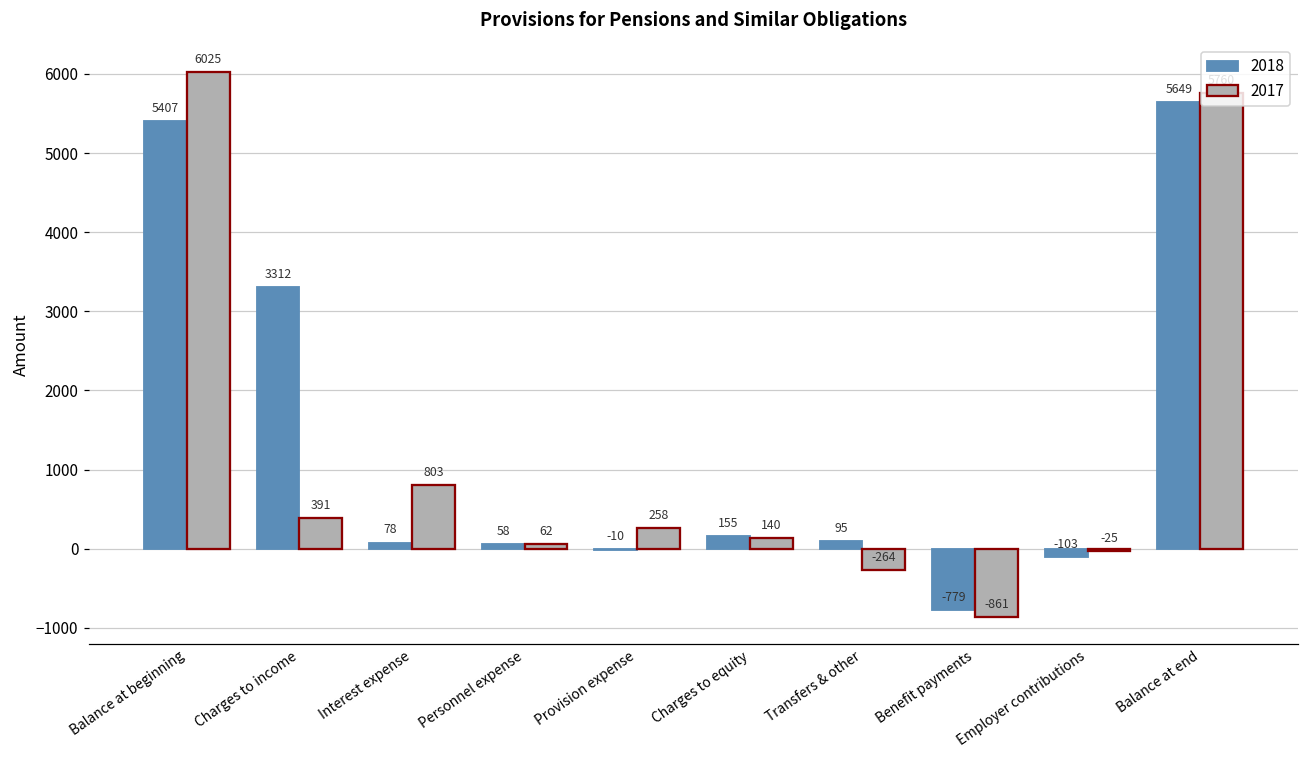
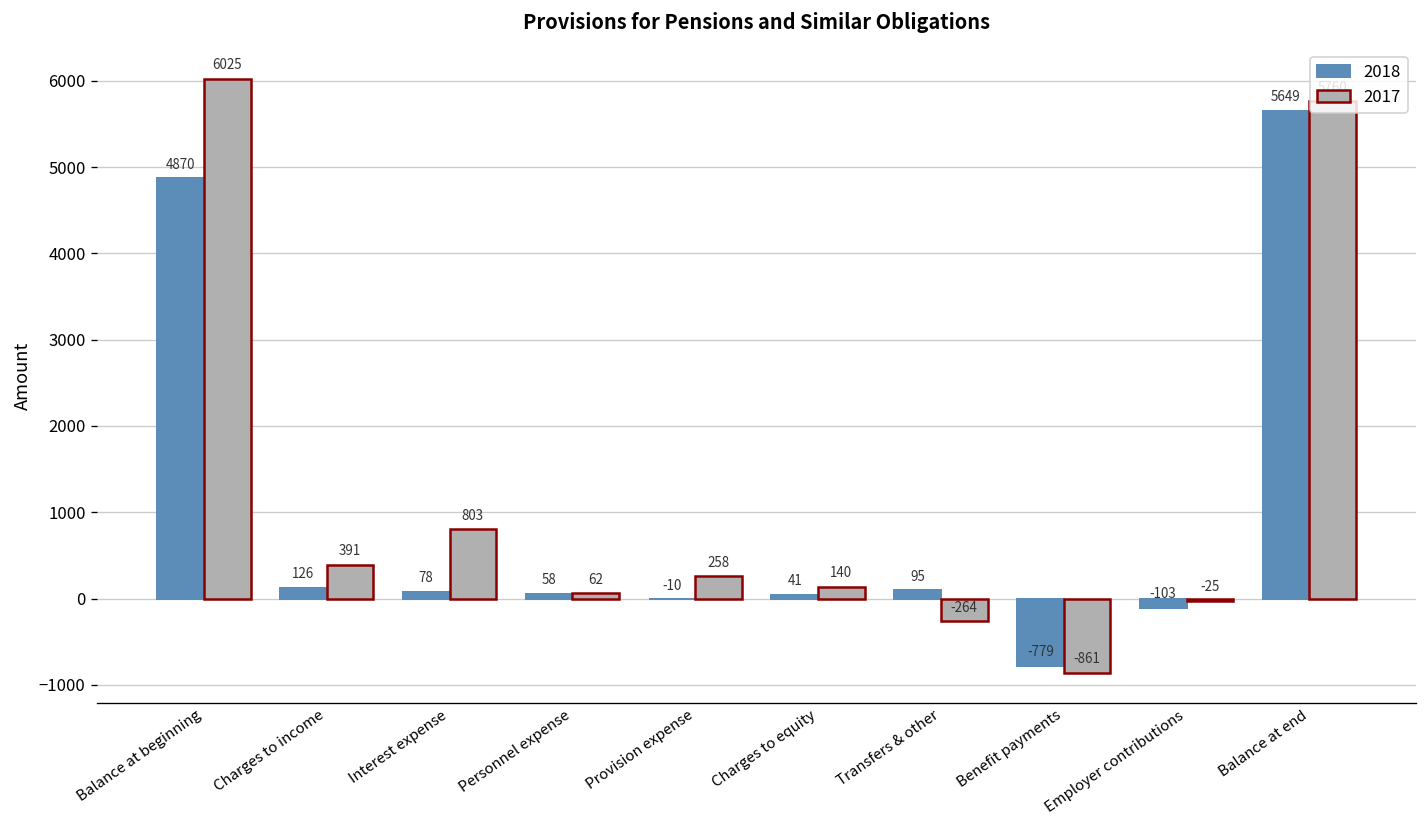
  {
    "2018": {
-     "Balance at beginning": 5407,
-     "Charges to income": 3312,
+     "Balance at beginning": 4870,
+     "Charges to income": 126,
      "Interest expense": 78,
      "Personnel expense": 58,
      "Provision expense": -10,
-     "Charges to equity": 155,
+     "Charges to equity": 41,
      "Transfers & other": 95,
      "Benefit payments": -779,
      "Employer contributions": -103,
      "Balance at end": 5649
    },
    "2017": {
      "Balance at beginning": 6025,
      "Charges to income": 391,
      "Interest expense": 803,
      "Personnel expense": 62,
      "Provision expense": 258,
      "Charges to equity": 140,
      "Transfers & other": -264,
      "Benefit payments": -861,
      "Employer contributions": -25
    }
  }
